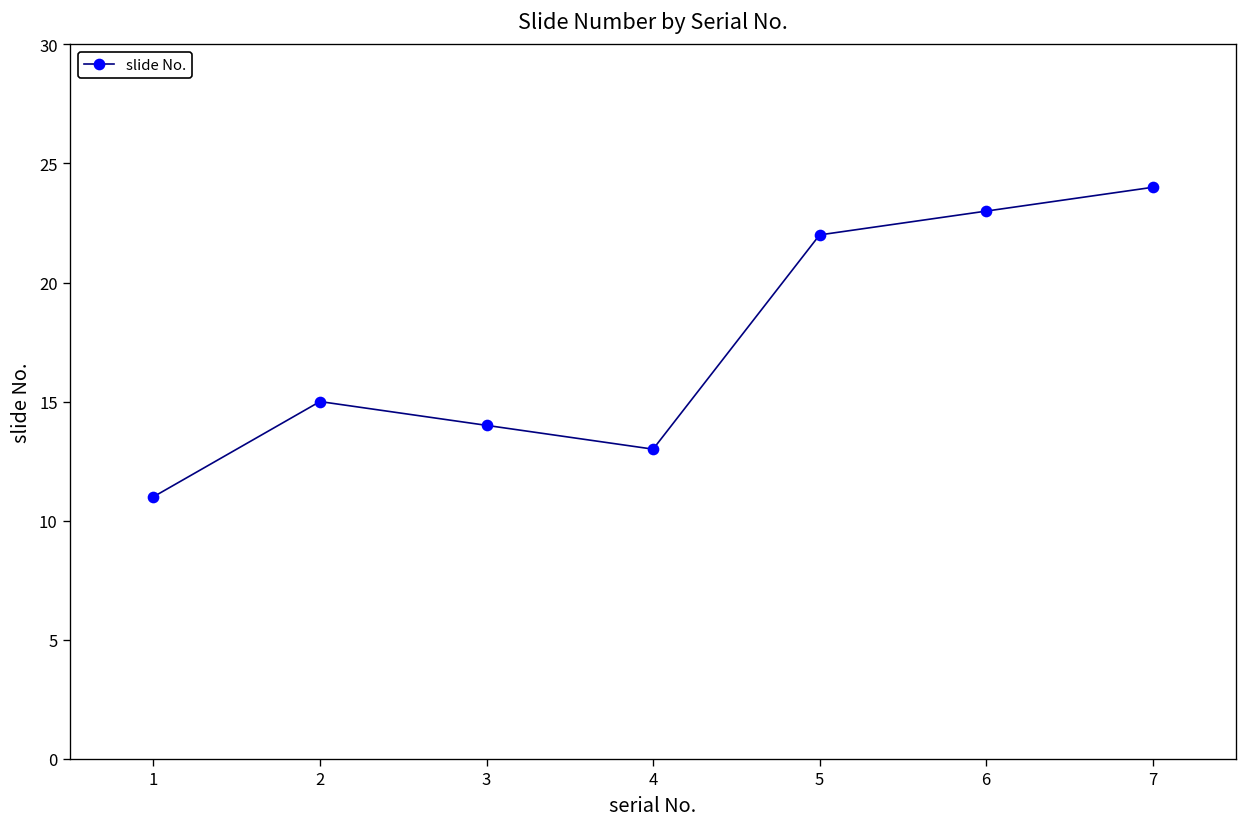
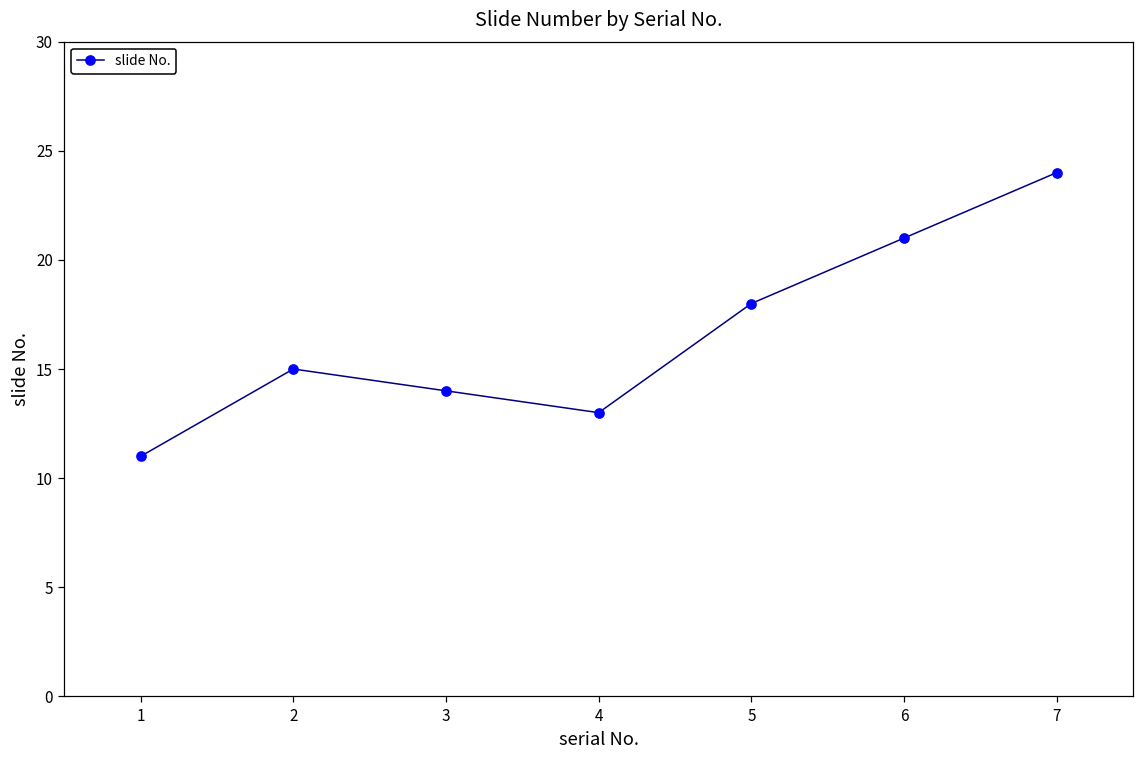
  {
    "1": 11,
    "2": 15,
    "3": 14,
    "4": 13,
-   "5": 22,
-   "6": 23,
+   "5": 18,
+   "6": 21,
    "7": 24
  }
